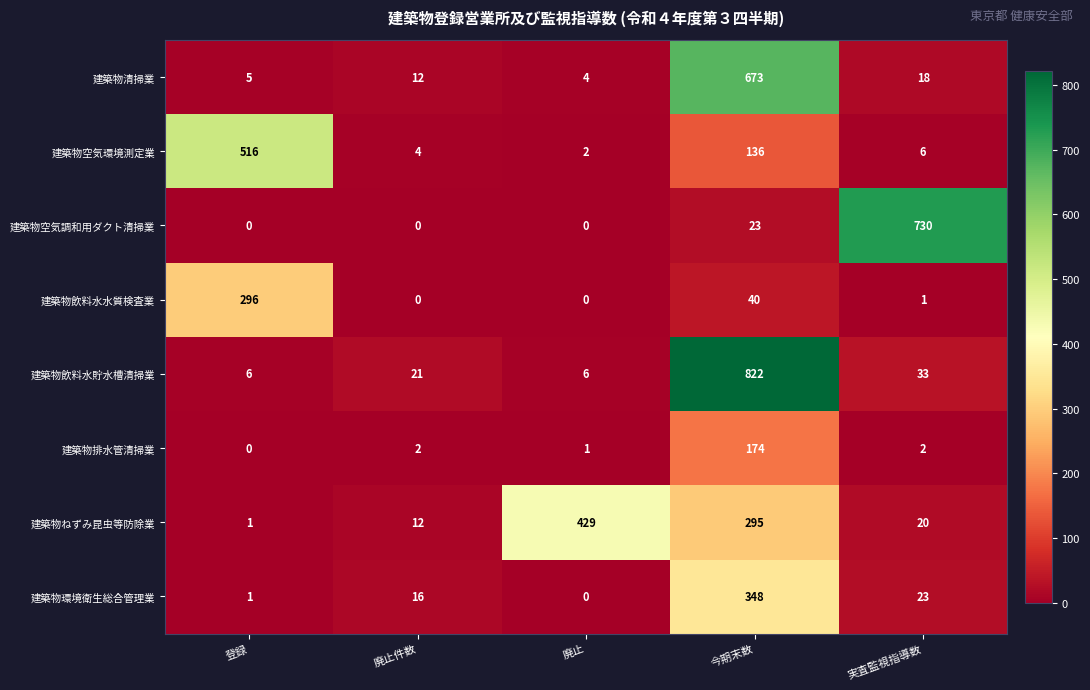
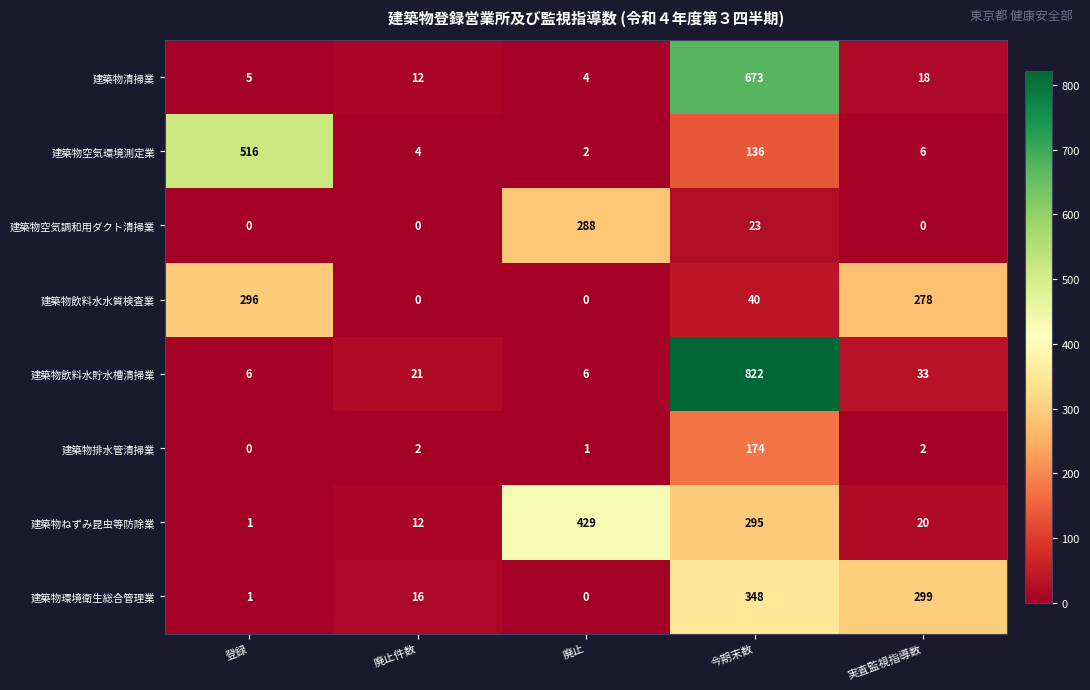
  {
    "建築物清掃業": {
      "登録": 5,
      "廃止件数": 12,
      "廃止": 4,
      "今期末数": 673,
      "実査監視指導数": 18
    },
    "建築物空気環境測定業": {
      "登録": 516,
      "廃止件数": 4,
      "廃止": 2,
      "今期末数": 136,
      "実査監視指導数": 6
    },
    "建築物空気調和用ダクト清掃業": {
      "登録": 0,
      "廃止件数": 0,
-     "廃止": 0,
+     "廃止": 288,
      "今期末数": 23,
-     "実査監視指導数": 730
+     "実査監視指導数": 0
    },
    "建築物飲料水水質検査業": {
      "登録": 296,
      "廃止件数": 0,
      "廃止": 0,
      "今期末数": 40,
-     "実査監視指導数": 1
+     "実査監視指導数": 278
    },
    "建築物飲料水貯水槽清掃業": {
      "登録": 6,
      "廃止件数": 21,
      "廃止": 6,
      "今期末数": 822,
      "実査監視指導数": 33
    },
    "建築物排水管清掃業": {
      "登録": 0,
      "廃止件数": 2,
      "廃止": 1,
      "今期末数": 174,
      "実査監視指導数": 2
    },
    "建築物ねずみ昆虫等防除業": {
      "登録": 1,
      "廃止件数": 12,
      "廃止": 429,
      "今期末数": 295,
      "実査監視指導数": 20
    },
    "建築物環境衛生総合管理業": {
      "登録": 1,
      "廃止件数": 16,
      "廃止": 0,
      "今期末数": 348,
-     "実査監視指導数": 23
+     "実査監視指導数": 299
    }
  }
